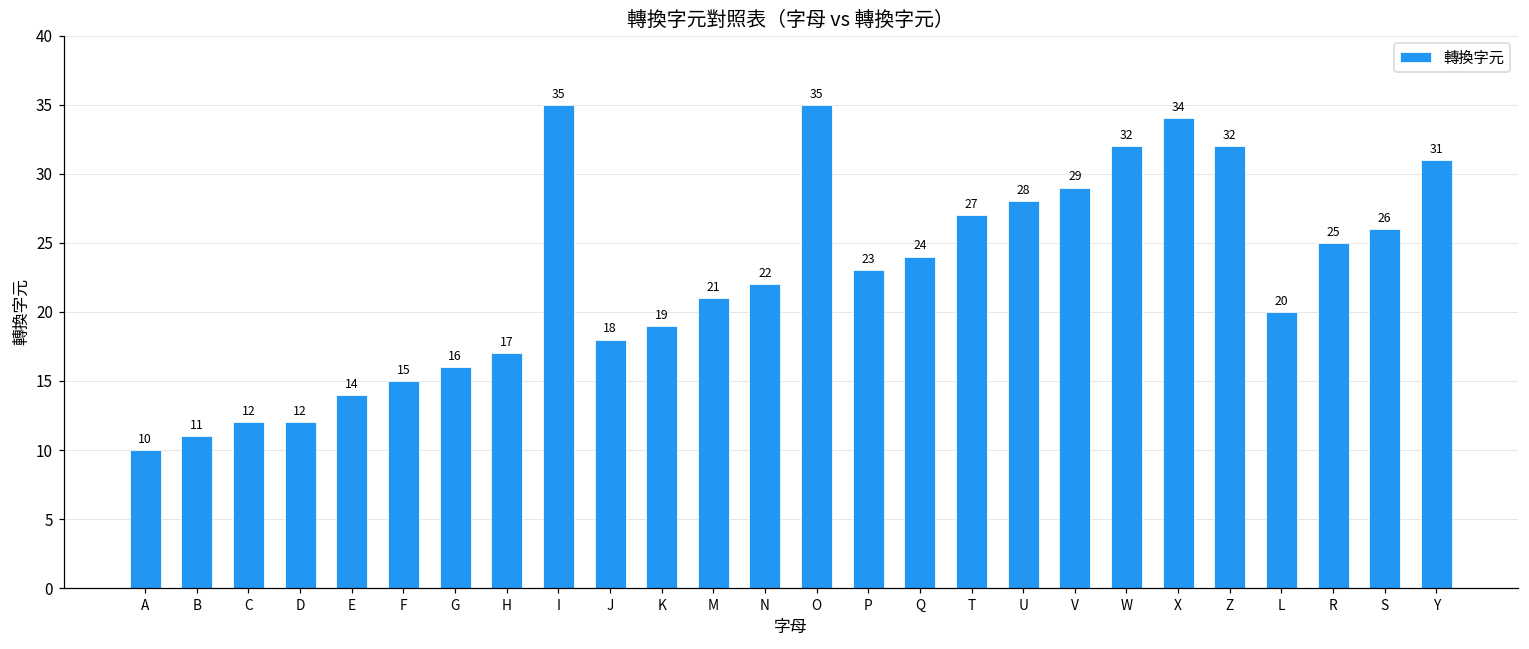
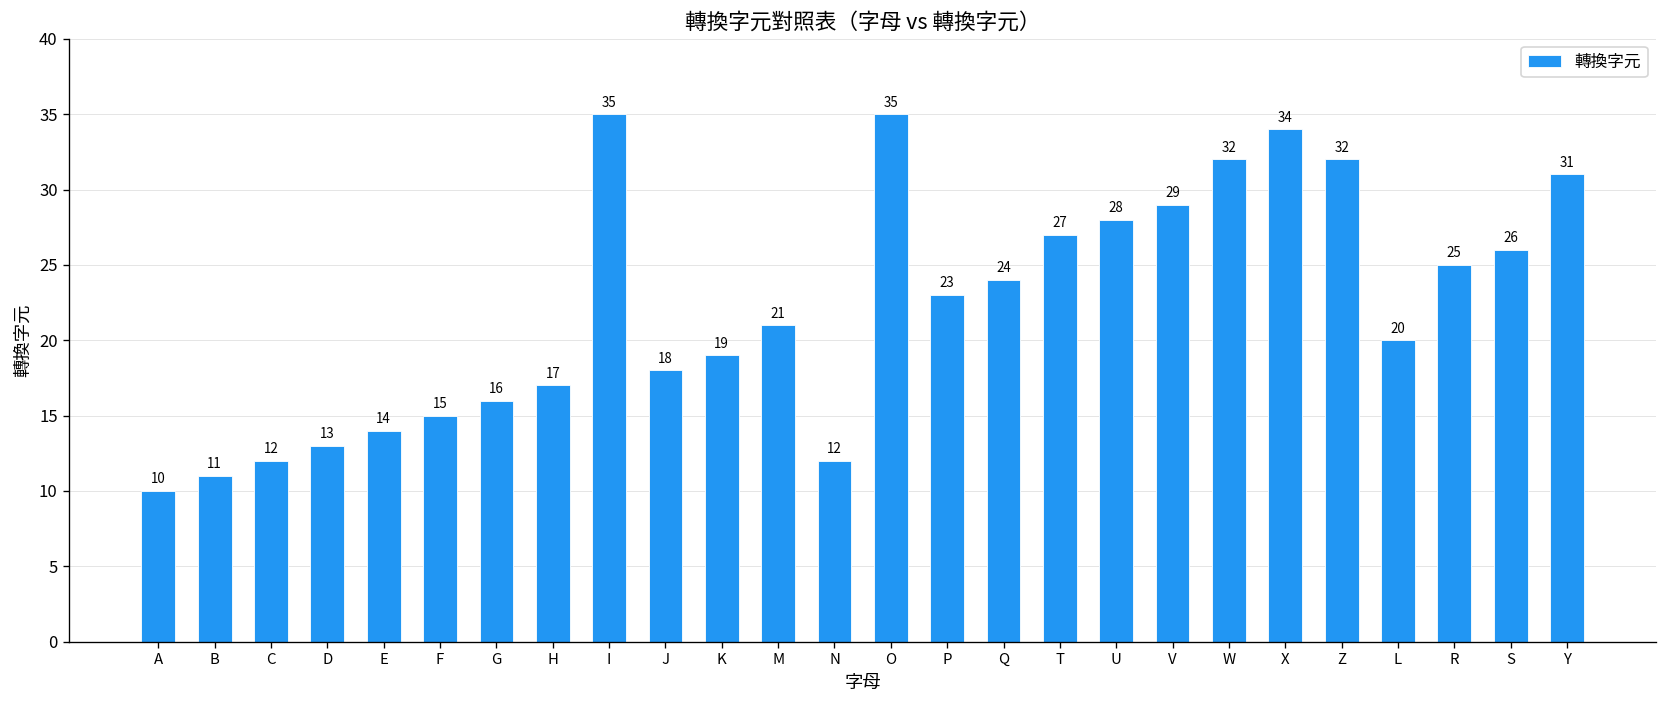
  {
    "A": 10,
    "B": 11,
    "C": 12,
-   "D": 12,
+   "D": 13,
    "E": 14,
    "F": 15,
    "G": 16,
    "H": 17,
    "I": 35,
    "J": 18,
    "K": 19,
    "M": 21,
-   "N": 22,
+   "N": 12,
    "O": 35,
    "P": 23,
    "Q": 24,
    "T": 27,
    "U": 28,
    "V": 29,
    "W": 32,
    "X": 34,
    "Z": 32,
    "L": 20,
    "R": 25,
    "S": 26,
    "Y": 31
  }
